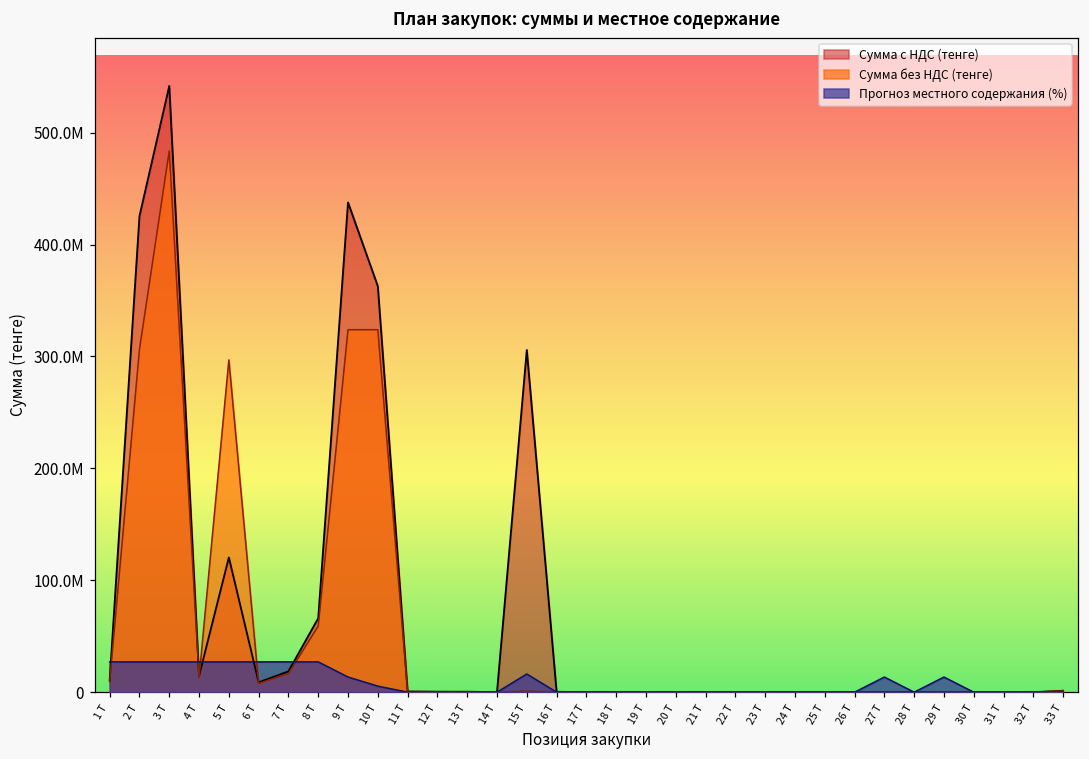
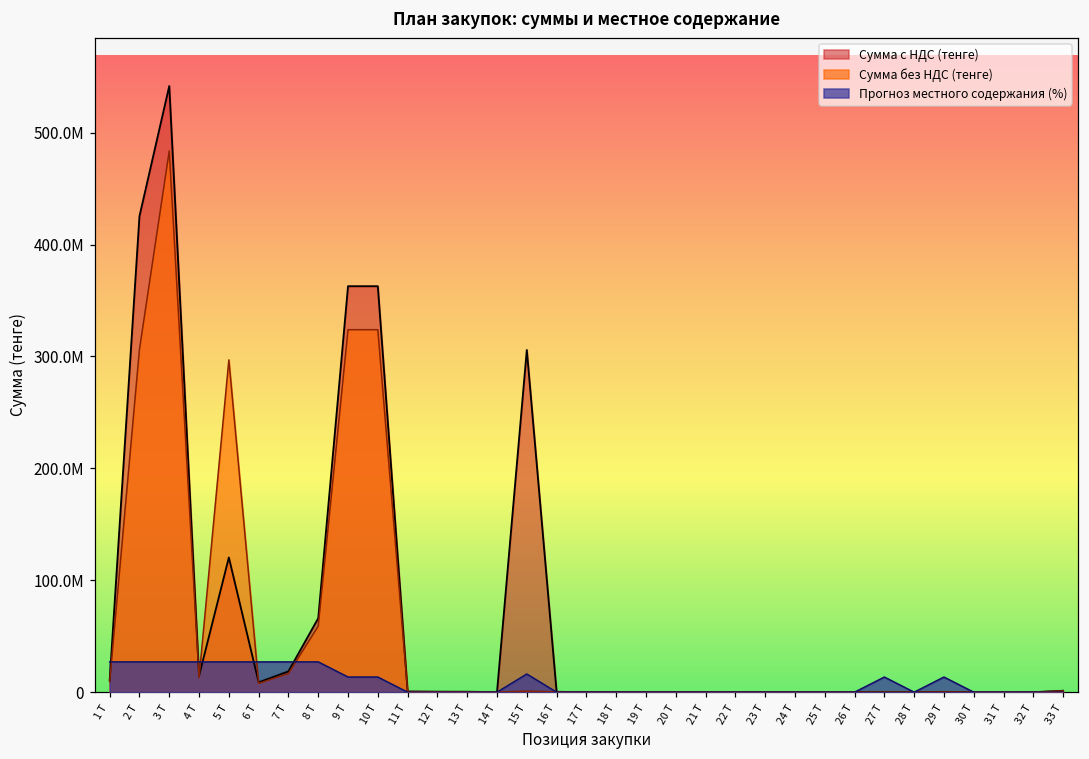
  {
    "Сумма с НДС (тенге)": {
      "2 Т": 425000000,
      "3 Т": 542000000,
      "5 Т": 120000000,
      "8 Т": 66000000,
-     "9 Т": 438000000,
+     "9 Т": 363000000,
      "10 Т": 363000000,
      "15 Т": 306000000
    },
    "Сумма без НДС (тенге)": {
      "2 Т": 306000000,
      "3 Т": 484000000,
      "5 Т": 297000000,
      "8 Т": 59000000,
      "9 Т": 324000000,
      "10 Т": 324000000,
      "15 Т": 1000000
    },
    "Прогноз местного содержания (%)": {
      "1 Т": 27000000,
      "2 Т": 27000000,
      "3 Т": 27000000,
      "4 Т": 27000000,
      "5 Т": 27000000,
      "6 Т": 27000000,
      "7 Т": 27000000,
      "8 Т": 27000000,
      "9 Т": 14000000,
-     "10 Т": 5000000,
+     "10 Т": 14000000,
      "15 Т": 16000000,
      "27 Т": 14000000,
      "29 Т": 14000000
    }
  }
